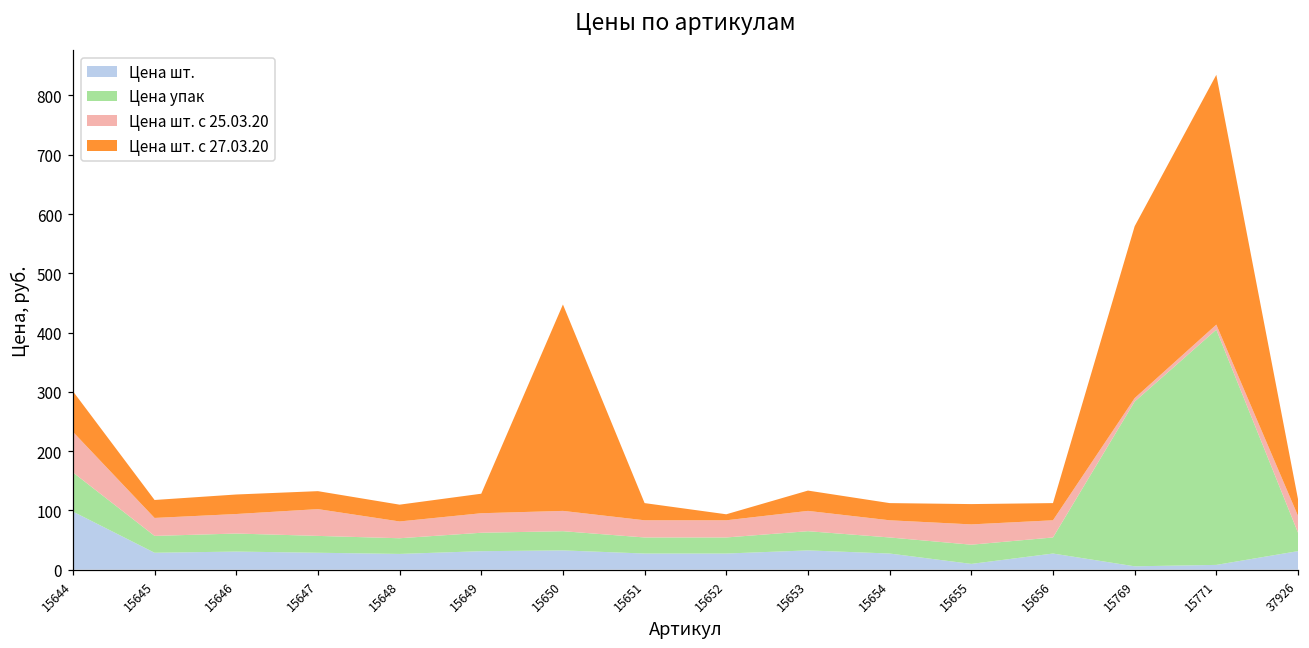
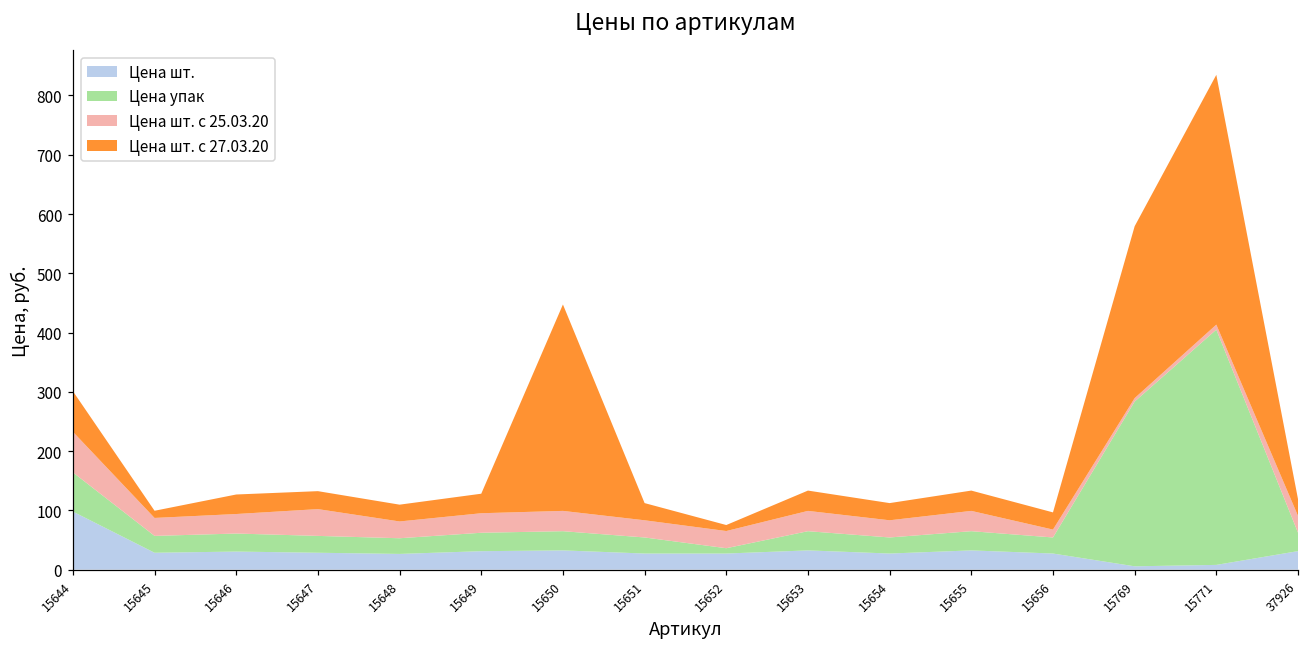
  {
    "Цена шт.": {
      "15644": 100,
      "15645": 30,
      "15646": 30,
      "15647": 30,
      "15648": 30,
      "15649": 30,
      "15650": 30,
      "15651": 30,
      "15652": 30,
      "15653": 30,
      "15654": 30,
-     "15655": 10,
+     "15655": 30,
      "15656": 30,
      "15769": 10,
      "15771": 10,
      "37926": 30
    },
    "Цена упак": {
      "15644": 70,
      "15645": 30,
      "15646": 30,
      "15647": 30,
      "15648": 30,
      "15649": 30,
      "15650": 30,
      "15651": 30,
-     "15652": 30,
+     "15652": 10,
      "15653": 30,
      "15654": 30,
      "15655": 30,
      "15656": 30,
      "15769": 280,
      "15771": 400,
      "37926": 30
    },
    "Цена шт. с 25.03.20": {
      "15644": 70,
      "15645": 30,
      "15646": 30,
      "15647": 50,
      "15648": 30,
      "15649": 30,
      "15650": 30,
      "15651": 30,
      "15652": 30,
      "15653": 30,
      "15654": 30,
      "15655": 30,
-     "15656": 30,
+     "15656": 10,
      "15769": 10,
      "15771": 10,
      "37926": 30
    },
    "Цена шт. с 27.03.20": {
      "15644": 70,
-     "15645": 30,
+     "15645": 10,
      "15646": 30,
      "15647": 30,
      "15648": 30,
      "15649": 30,
      "15650": 350,
      "15651": 30,
      "15652": 10,
      "15653": 30,
      "15654": 30,
      "15655": 30,
      "15656": 30,
      "15769": 290,
      "15771": 420,
      "37926": 30
    }
  }
